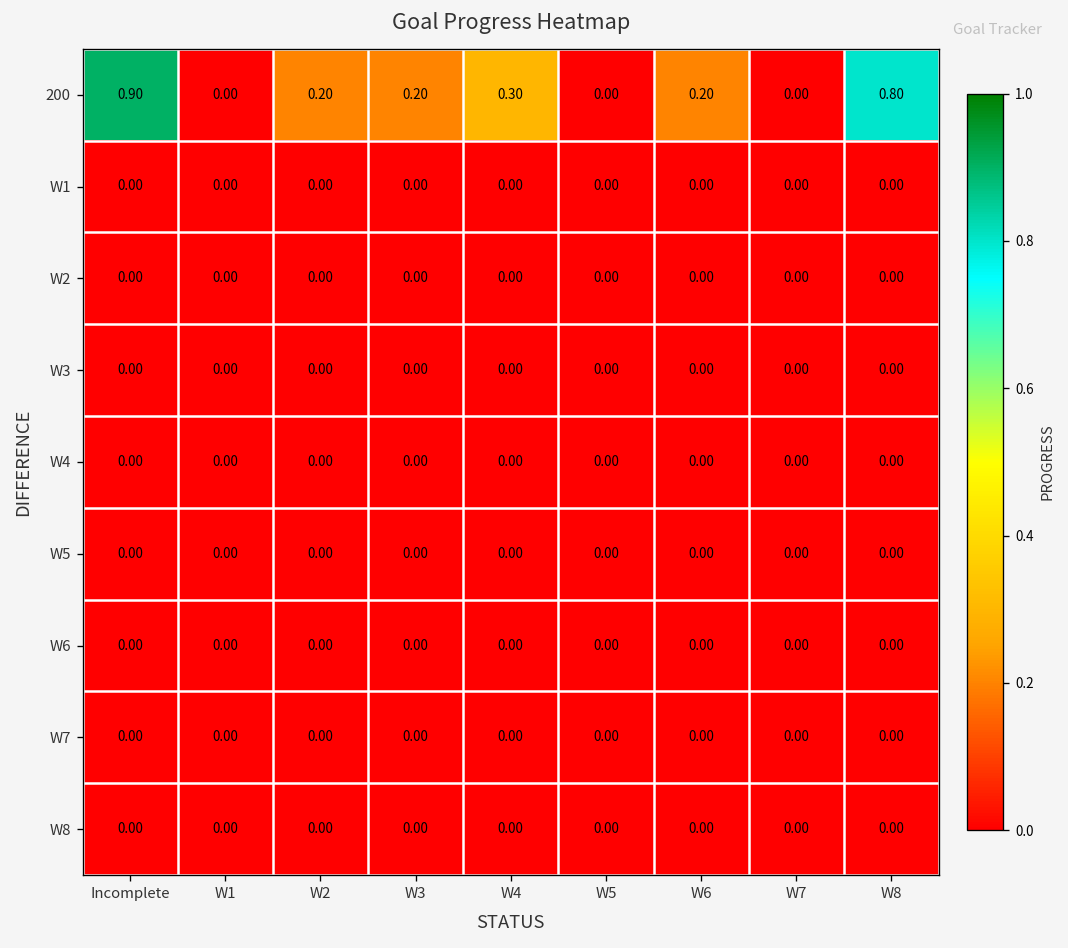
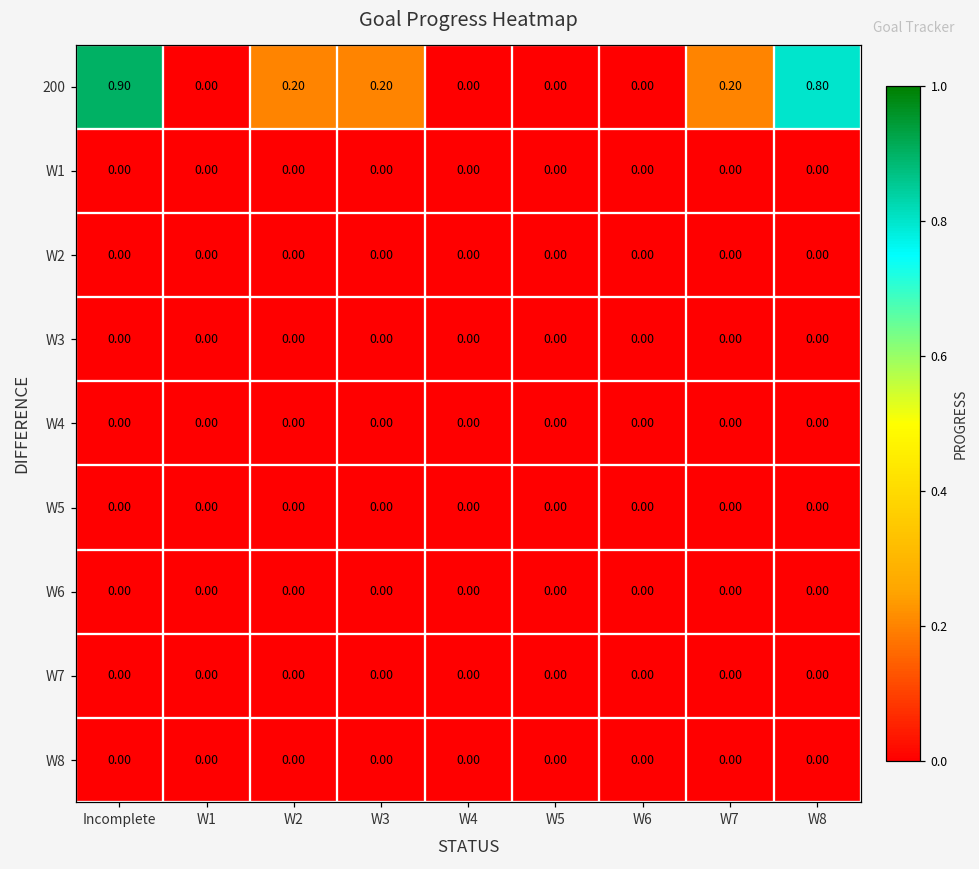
  {
    "200": {
      "Incomplete": 0.90,
      "W1": 0.00,
      "W2": 0.20,
      "W3": 0.20,
-     "W4": 0.30,
+     "W4": 0.00,
      "W5": 0.00,
-     "W6": 0.20,
-     "W7": 0.00,
+     "W6": 0.00,
+     "W7": 0.20,
      "W8": 0.80
    },
    "W1": {
      "Incomplete": 0.00,
      "W1": 0.00,
      "W2": 0.00,
      "W3": 0.00,
      "W4": 0.00,
      "W5": 0.00,
      "W6": 0.00,
      "W7": 0.00,
      "W8": 0.00
    },
    "W2": {
      "Incomplete": 0.00,
      "W1": 0.00,
      "W2": 0.00,
      "W3": 0.00,
      "W4": 0.00,
      "W5": 0.00,
      "W6": 0.00,
      "W7": 0.00,
      "W8": 0.00
    },
    "W3": {
      "Incomplete": 0.00,
      "W1": 0.00,
      "W2": 0.00,
      "W3": 0.00,
      "W4": 0.00,
      "W5": 0.00,
      "W6": 0.00,
      "W7": 0.00,
      "W8": 0.00
    },
    "W4": {
      "Incomplete": 0.00,
      "W1": 0.00,
      "W2": 0.00,
      "W3": 0.00,
      "W4": 0.00,
      "W5": 0.00,
      "W6": 0.00,
      "W7": 0.00,
      "W8": 0.00
    },
    "W5": {
      "Incomplete": 0.00,
      "W1": 0.00,
      "W2": 0.00,
      "W3": 0.00,
      "W4": 0.00,
      "W5": 0.00,
      "W6": 0.00,
      "W7": 0.00,
      "W8": 0.00
    },
    "W6": {
      "Incomplete": 0.00,
      "W1": 0.00,
      "W2": 0.00,
      "W3": 0.00,
      "W4": 0.00,
      "W5": 0.00,
      "W6": 0.00,
      "W7": 0.00,
      "W8": 0.00
    },
    "W7": {
      "Incomplete": 0.00,
      "W1": 0.00,
      "W2": 0.00,
      "W3": 0.00,
      "W4": 0.00,
      "W5": 0.00,
      "W6": 0.00,
      "W7": 0.00,
      "W8": 0.00
    },
    "W8": {
      "Incomplete": 0.00,
      "W1": 0.00,
      "W2": 0.00,
      "W3": 0.00,
      "W4": 0.00,
      "W5": 0.00,
      "W6": 0.00,
      "W7": 0.00,
      "W8": 0.00
    }
  }
